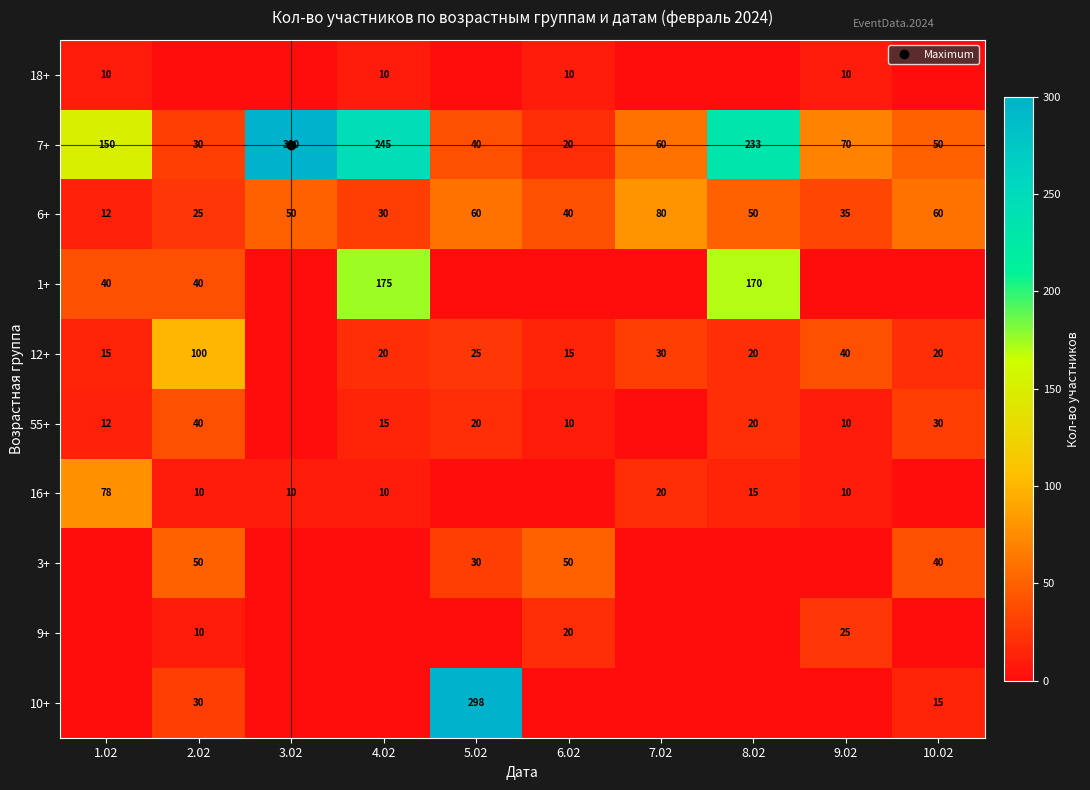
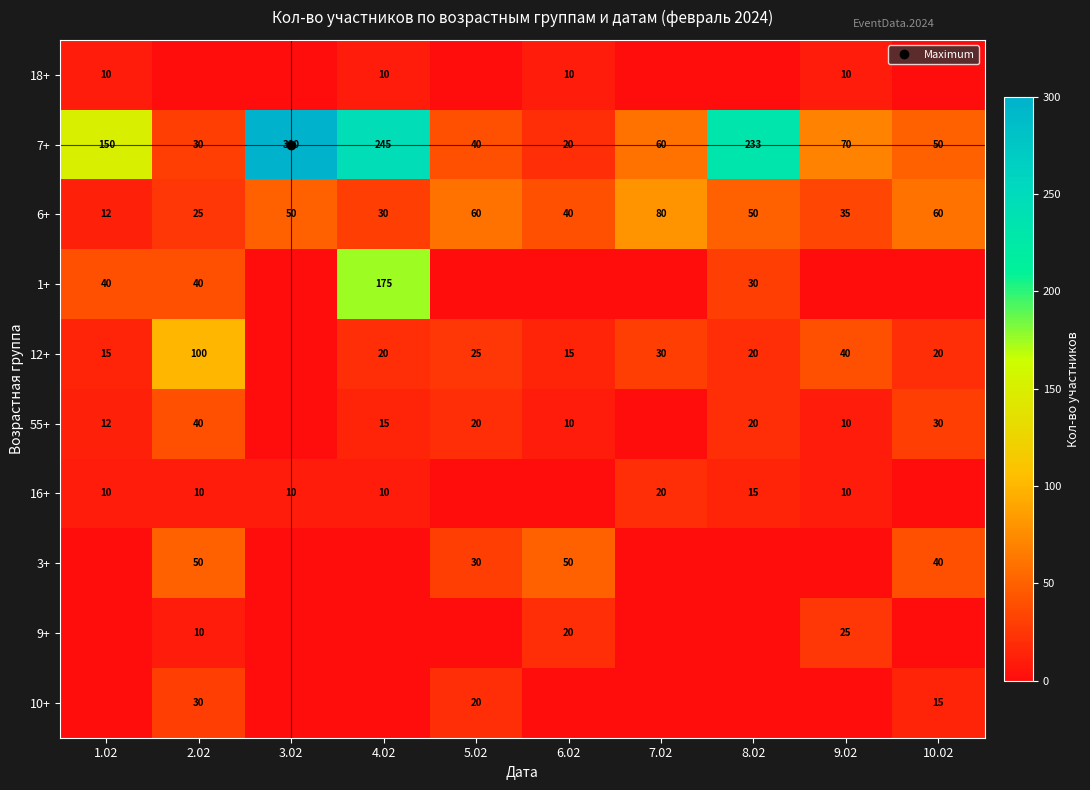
  {
    "18+": {
      "1.02": 10,
      "4.02": 10,
      "6.02": 10,
      "9.02": 10
    },
    "7+": {
      "1.02": 150,
      "2.02": 30,
      "4.02": 245,
      "5.02": 40,
      "6.02": 20,
      "7.02": 60,
      "8.02": 233,
      "9.02": 70,
      "10.02": 50
    },
    "6+": {
      "1.02": 12,
      "2.02": 25,
      "3.02": 50,
      "4.02": 30,
      "5.02": 60,
      "6.02": 40,
      "7.02": 80,
      "8.02": 50,
      "9.02": 35,
      "10.02": 60
    },
    "1+": {
      "1.02": 40,
      "2.02": 40,
      "4.02": 175,
-     "8.02": 170
+     "8.02": 30
    },
    "12+": {
      "1.02": 15,
      "2.02": 100,
      "4.02": 20,
      "5.02": 25,
      "6.02": 15,
      "7.02": 30,
      "8.02": 20,
      "9.02": 40,
      "10.02": 20
    },
    "55+": {
      "1.02": 12,
      "2.02": 40,
      "4.02": 15,
      "5.02": 20,
      "6.02": 10,
      "8.02": 20,
      "9.02": 10,
      "10.02": 30
    },
    "16+": {
-     "1.02": 78,
+     "1.02": 10,
      "2.02": 10,
      "3.02": 10,
      "4.02": 10,
      "7.02": 20,
      "8.02": 15,
      "9.02": 10
    },
    "3+": {
      "2.02": 50,
      "5.02": 30,
      "6.02": 50,
      "10.02": 40
    },
    "9+": {
      "2.02": 10,
      "6.02": 20,
      "9.02": 25
    },
    "10+": {
      "2.02": 30,
-     "5.02": 298,
+     "5.02": 20,
      "10.02": 15
    }
  }
